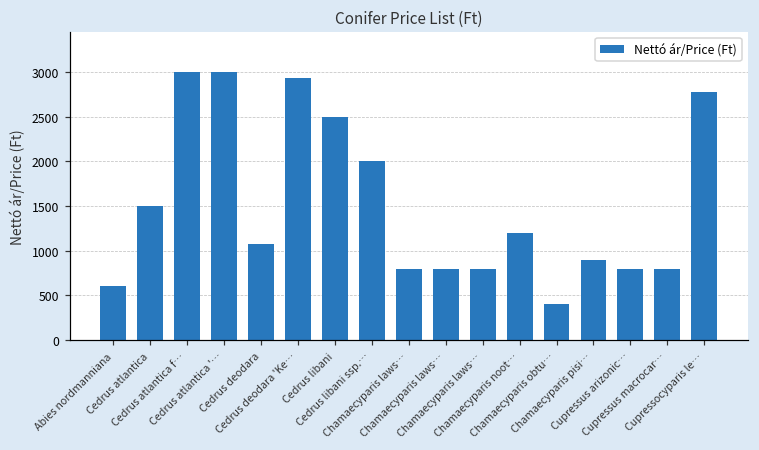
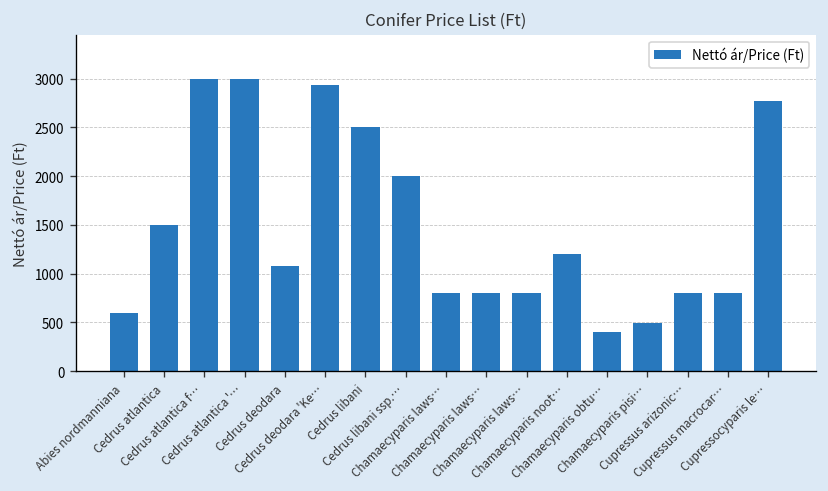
  {
    "Abies nordmanniana": 600,
    "Cedrus atlantica": 1500,
    "Cedrus atlantica f…": 3000,
    "Cedrus atlantica '…": 3000,
    "Cedrus deodara": 1100,
    "Cedrus deodara 'Ke…": 2900,
    "Cedrus libani": 2500,
    "Cedrus libani ssp.…": 2000,
    "Chamaecyparis noot…": 1200,
    "Chamaecyparis obtu…": 400,
-   "Chamaecyparis pisi…": 900,
+   "Chamaecyparis pisi…": 500,
    "Cupressus arizonic…": 800,
    "Cupressus macrocar…": 800,
    "Cupressocyparis le…": 2800
  }
